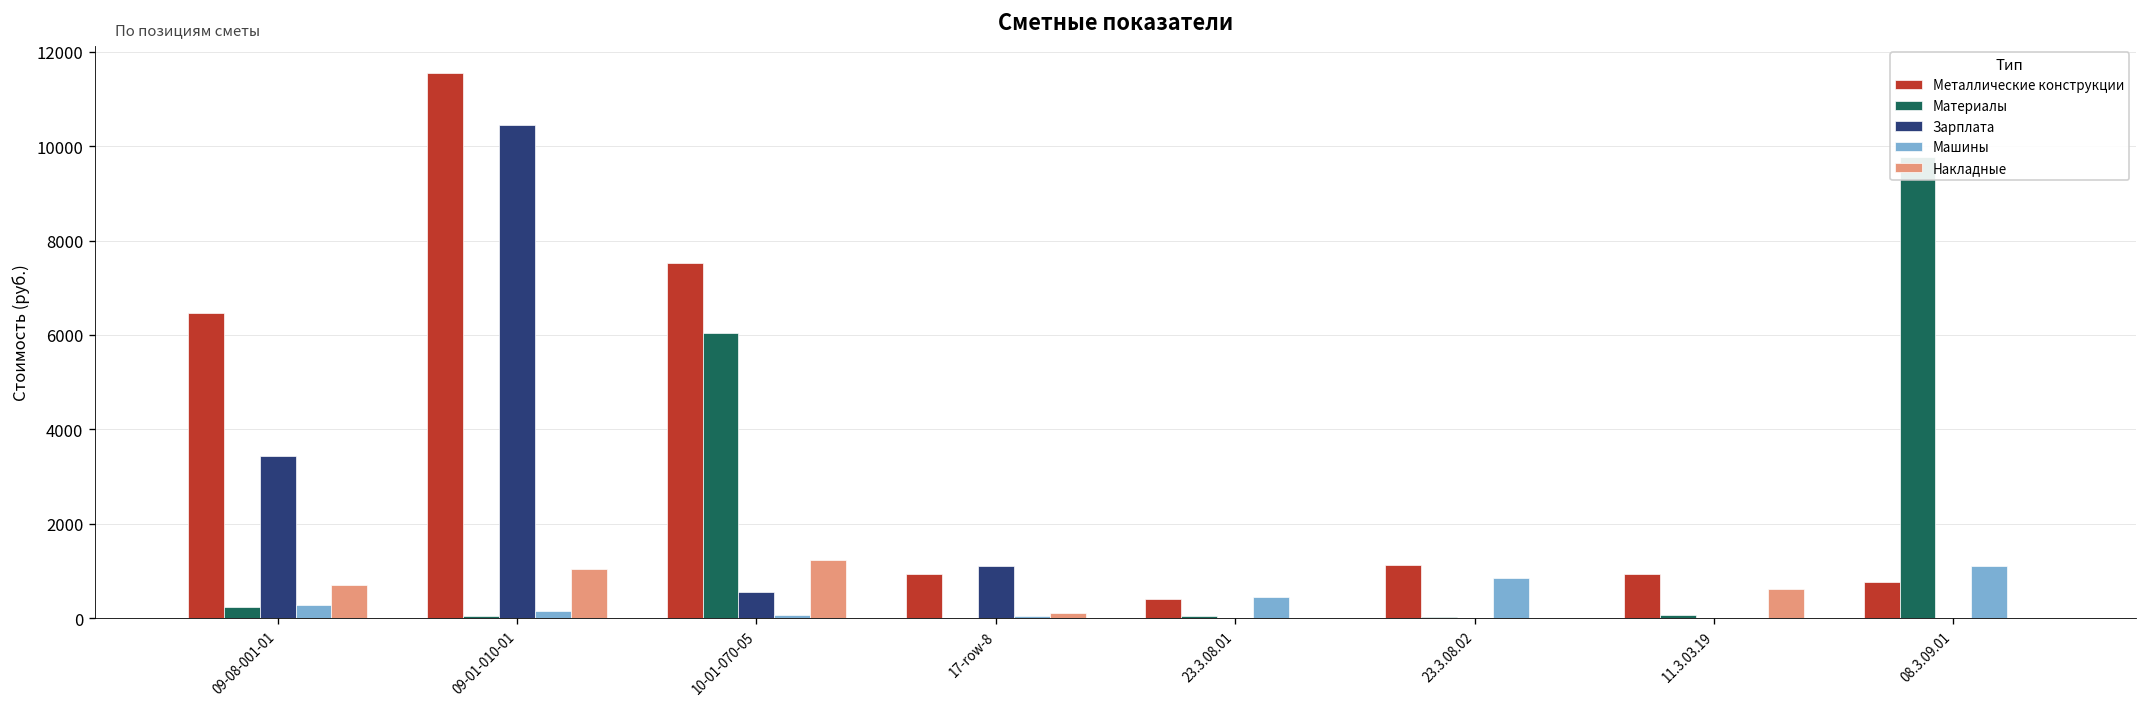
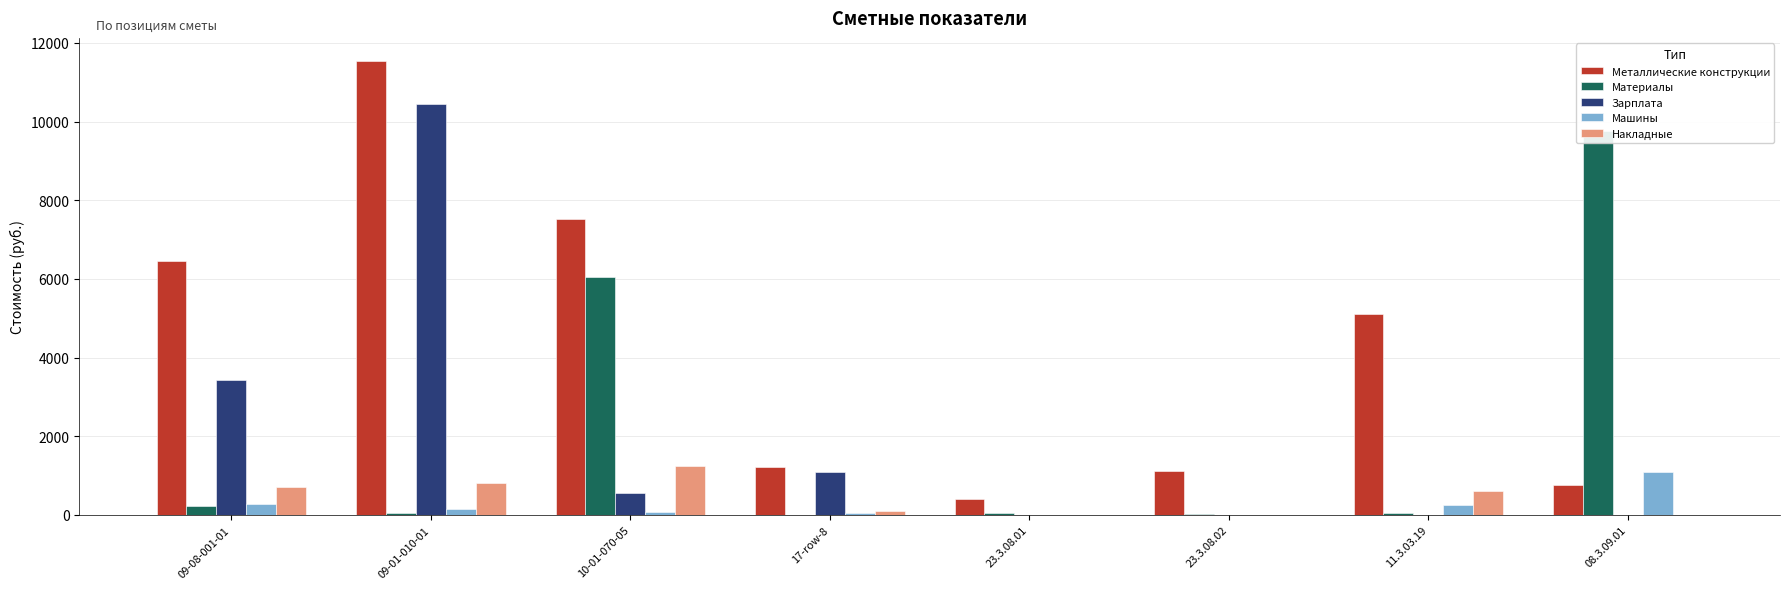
  {
    "Металлические конструкции": {
      "09-08-001-01": 6500,
      "09-01-010-01": 11600,
      "10-01-070-05": 7500,
-     "17-row-8": 900,
+     "17-row-8": 1200,
      "23.3.08.01": 400,
      "23.3.08.02": 1100,
-     "11.3.03.19": 900,
+     "11.3.03.19": 5100,
      "08.3.09.01": 800
    },
    "Машины": {
      "09-08-001-01": 300,
      "09-01-010-01": 100,
      "10-01-070-05": 100,
-     "23.3.08.01": 400,
-     "23.3.08.02": 800,
-     "11.3.03.19": 0,
+     "23.3.08.01": 0,
+     "23.3.08.02": 0,
+     "11.3.03.19": 200,
      "08.3.09.01": 1100
    },
    "Накладные": {
      "09-08-001-01": 700,
-     "09-01-010-01": 1000,
+     "09-01-010-01": 800,
      "10-01-070-05": 1200,
      "17-row-8": 100,
      "23.3.08.01": 0,
      "23.3.08.02": 0,
      "11.3.03.19": 600,
      "08.3.09.01": 0
    }
  }
